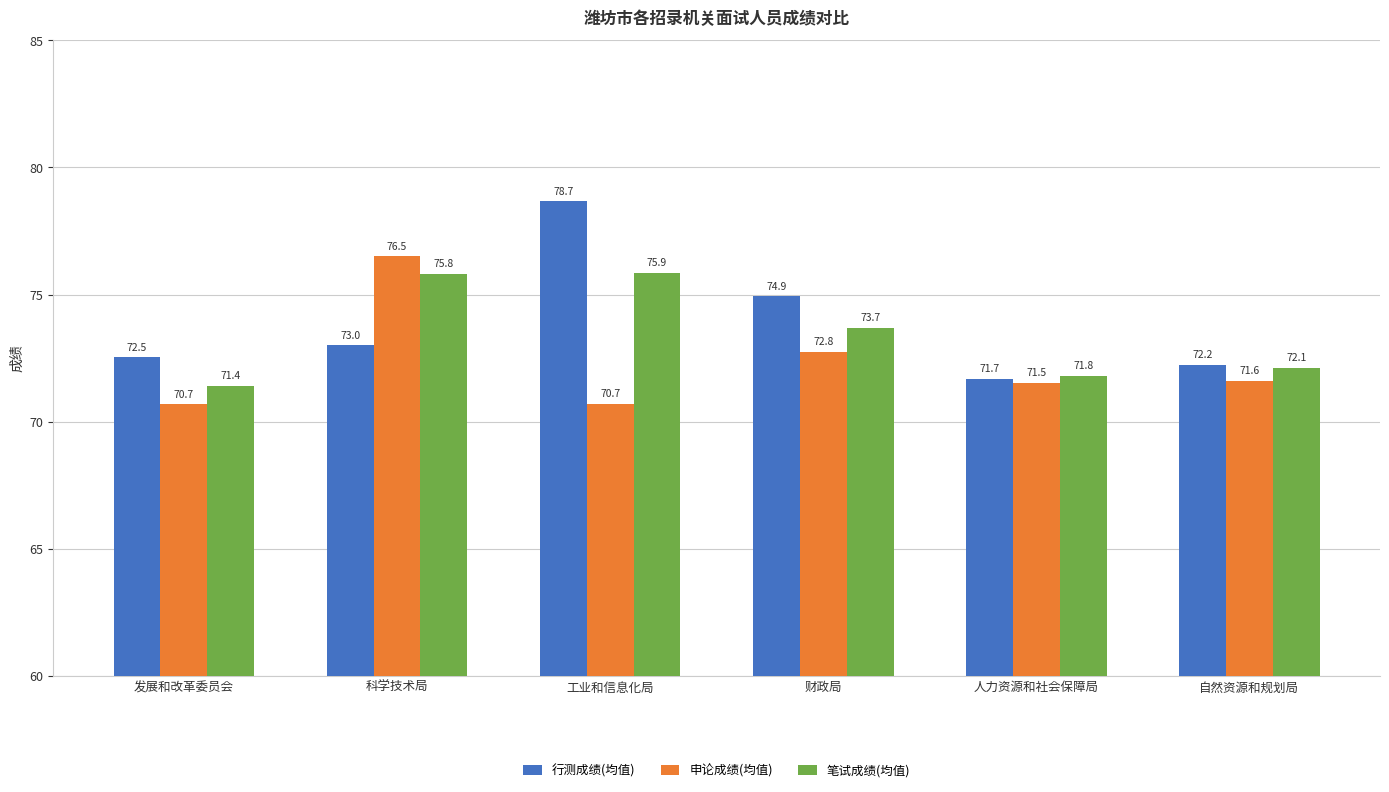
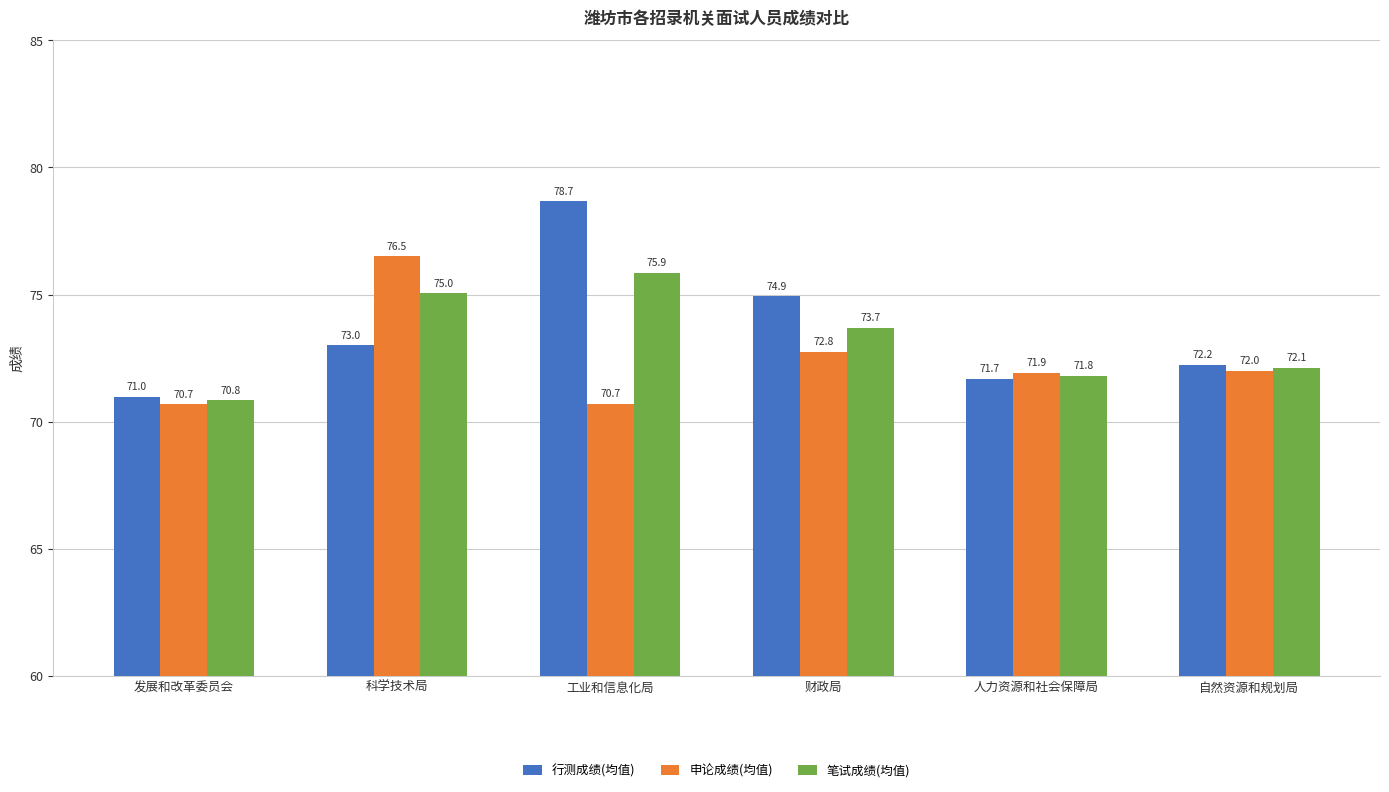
  {
    "行测成绩(均值)": {
-     "发展和改革委员会": 72.5,
+     "发展和改革委员会": 71.0,
      "科学技术局": 73.0,
      "工业和信息化局": 78.7,
      "财政局": 74.9,
      "人力资源和社会保障局": 71.7,
      "自然资源和规划局": 72.2
    },
    "申论成绩(均值)": {
      "发展和改革委员会": 70.7,
      "科学技术局": 76.5,
      "工业和信息化局": 70.7,
      "财政局": 72.8,
-     "人力资源和社会保障局": 71.5,
-     "自然资源和规划局": 71.6
+     "人力资源和社会保障局": 71.9,
+     "自然资源和规划局": 72.0
    },
    "笔试成绩(均值)": {
-     "发展和改革委员会": 71.4,
-     "科学技术局": 75.8,
+     "发展和改革委员会": 70.8,
+     "科学技术局": 75.0,
      "工业和信息化局": 75.9,
      "财政局": 73.7,
      "人力资源和社会保障局": 71.8,
      "自然资源和规划局": 72.1
    }
  }
